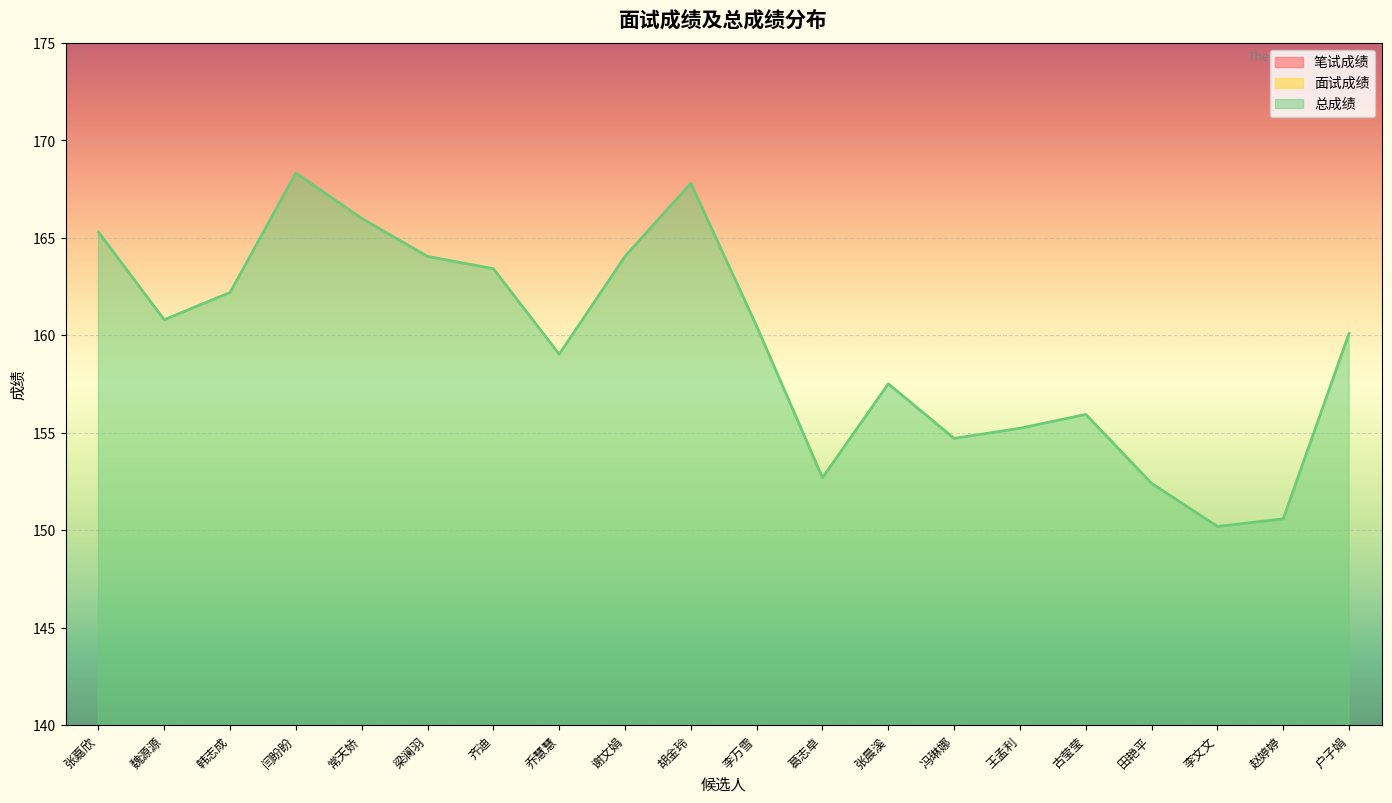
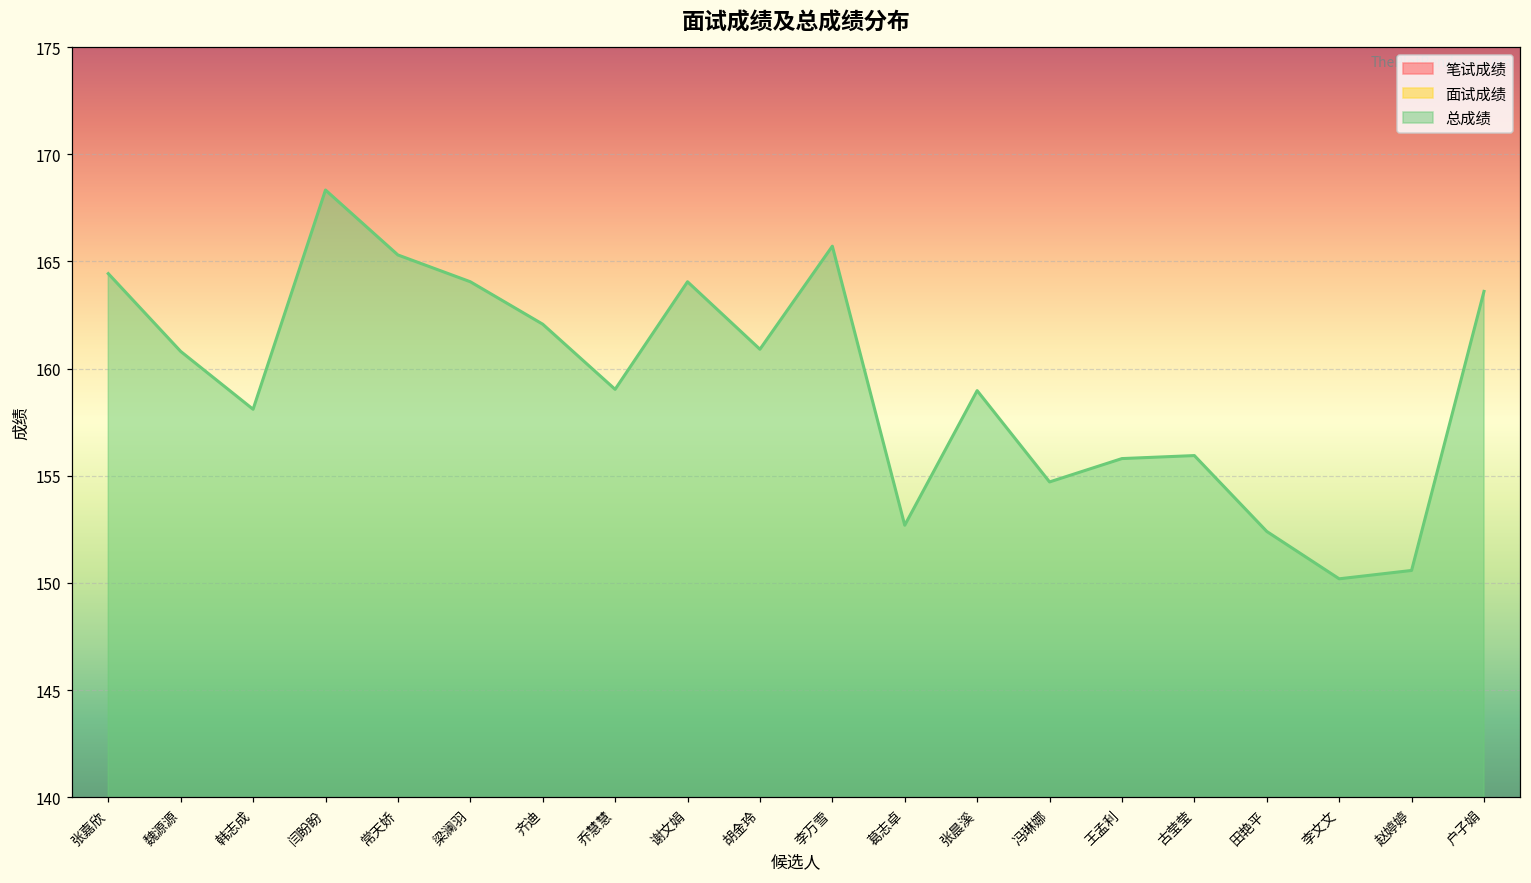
  {
    "总成绩": {
-     "张嘉欣": 165.3,
+     "张嘉欣": 164.4,
      "魏源源": 160.8,
-     "韩志成": 162.2,
+     "韩志成": 158.1,
      "闫盼盼": 168.3,
-     "常天娇": 166.0,
+     "常天娇": 165.3,
      "梁澜羽": 164.1,
-     "齐迪": 163.4,
+     "齐迪": 162.1,
      "乔慧慧": 159.0,
      "谢文娟": 164.1,
-     "胡金玲": 167.8,
-     "李万雪": 160.5,
+     "胡金玲": 160.9,
+     "李万雪": 165.7,
      "葛志卓": 152.7,
-     "张晨溪": 157.5,
+     "张晨溪": 159.0,
      "冯琳娜": 154.7,
-     "王孟利": 155.2,
+     "王孟利": 155.8,
      "古莹莹": 155.9,
      "田艳平": 152.4,
      "李文文": 150.2,
      "赵婷婷": 150.6,
-     "户子娟": 160.1
+     "户子娟": 163.6
    }
  }
